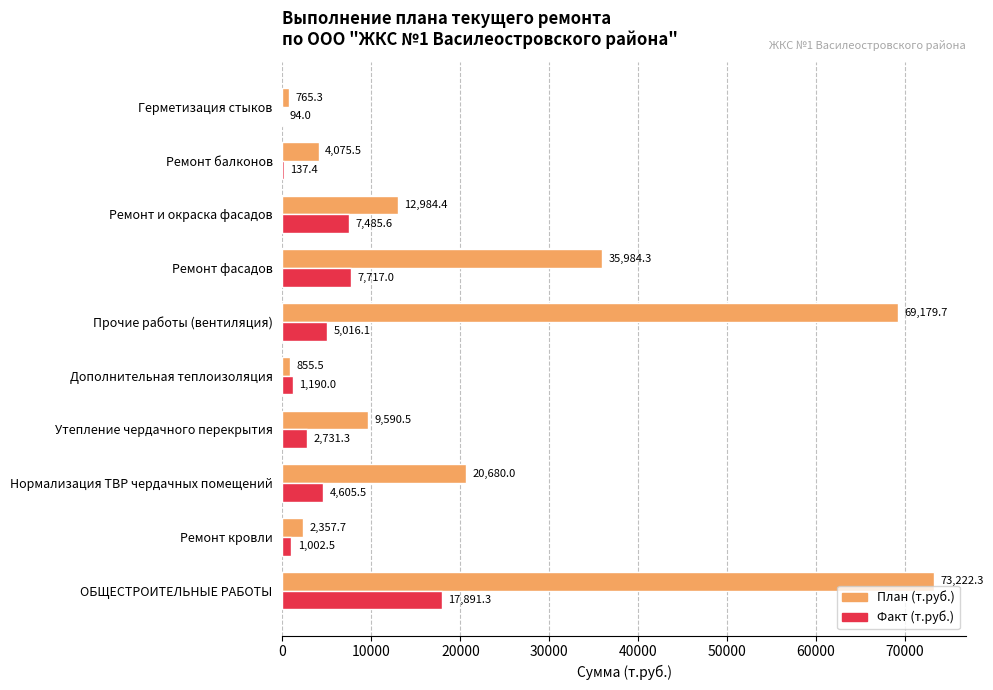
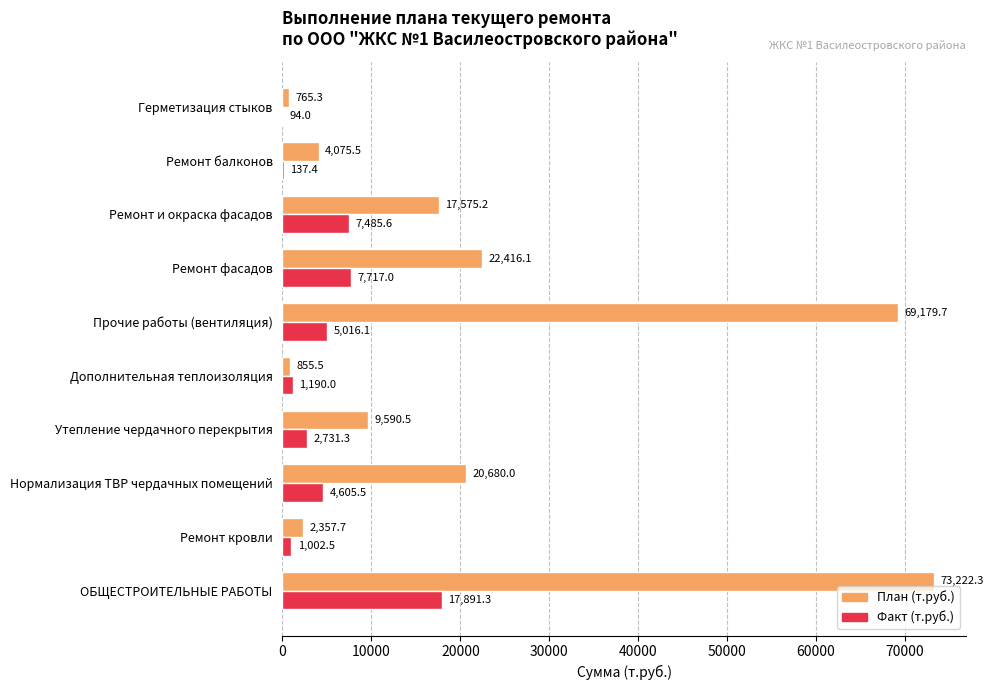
  {
    "План (т.руб.)": {
      "Герметизация стыков": "765.3",
      "Ремонт балконов": "4,075.5",
-     "Ремонт и окраска фасадов": "12,984.4",
-     "Ремонт фасадов": "35,984.3",
+     "Ремонт и окраска фасадов": "17,575.2",
+     "Ремонт фасадов": "22,416.1",
      "Прочие работы (вентиляция)": "69,179.7",
      "Дополнительная теплоизоляция": "855.5",
      "Утепление чердачного перекрытия": "9,590.5",
      "Нормализация ТВР чердачных помещений": "20,680.0",
      "Ремонт кровли": "2,357.7"
    },
    "Факт (т.руб.)": {
      "Герметизация стыков": "94.0",
      "Ремонт балконов": "137.4",
      "Ремонт и окраска фасадов": "7,485.6",
      "Ремонт фасадов": "7,717.0",
      "Прочие работы (вентиляция)": "5,016.1",
      "Дополнительная теплоизоляция": "1,190.0",
      "Утепление чердачного перекрытия": "2,731.3",
      "Нормализация ТВР чердачных помещений": "4,605.5",
      "Ремонт кровли": "1,002.5",
      "ОБЩЕСТРОИТЕЛЬНЫЕ РАБОТЫ": "17,891.3"
    }
  }
